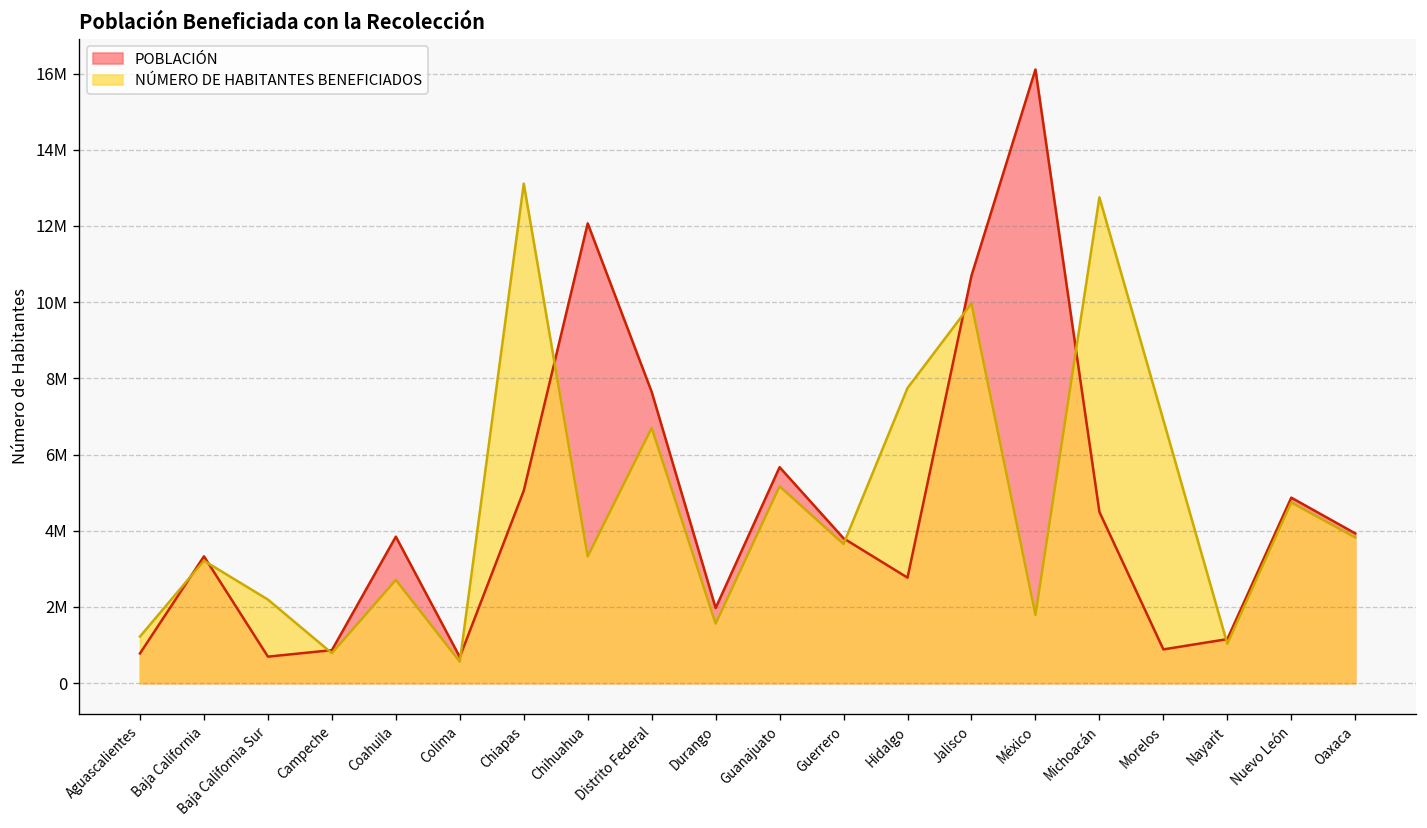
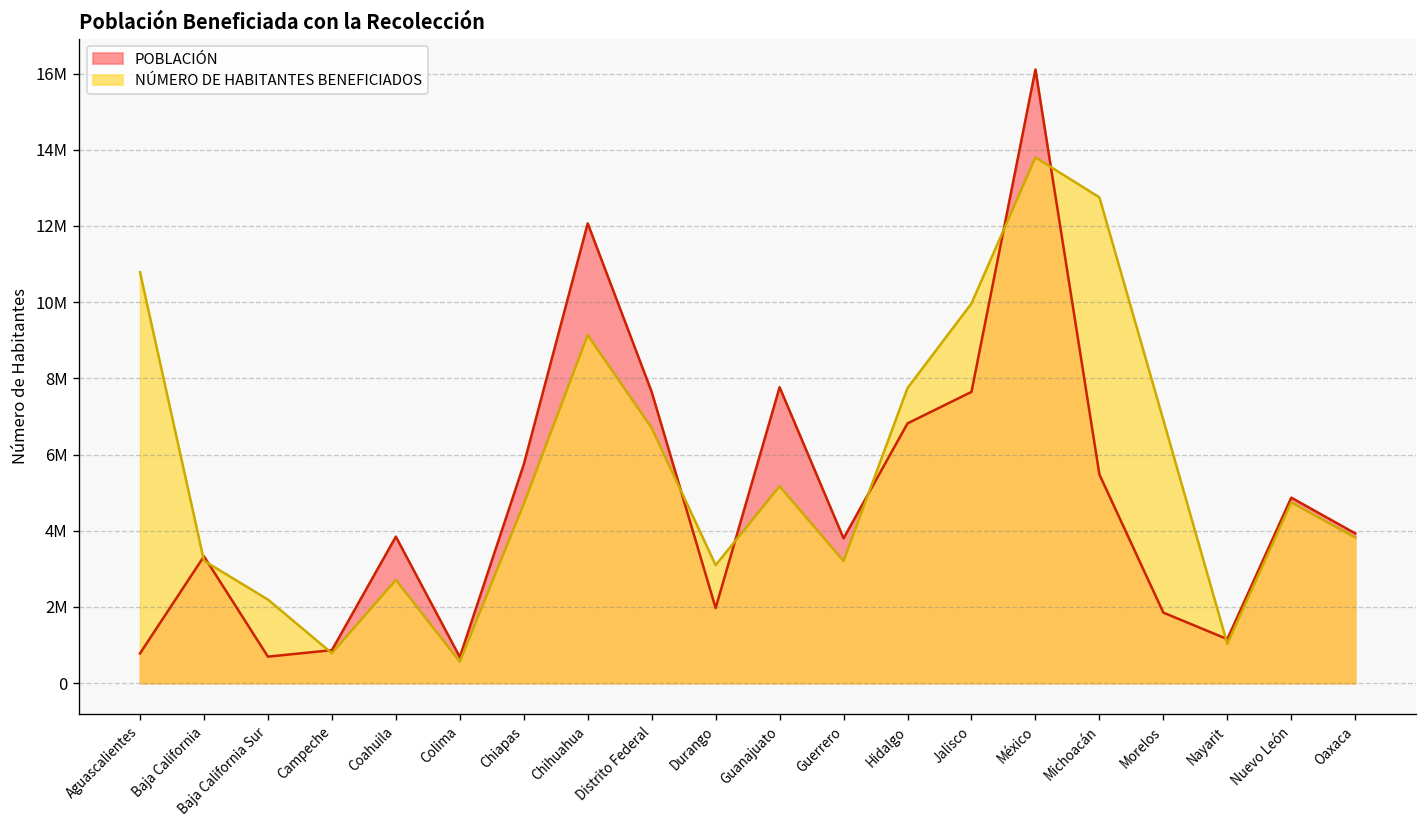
  {
    "POBLACIÓN": {
      "Aguascalientes": 800000,
      "Baja California": 3300000,
      "Baja California Sur": 700000,
      "Coahuila": 3800000,
      "Colima": 700000,
-     "Chiapas": 5100000,
+     "Chiapas": 5700000,
      "Chihuahua": 12100000,
      "Distrito Federal": 7600000,
      "Durango": 2000000,
-     "Guanajuato": 5700000,
+     "Guanajuato": 7800000,
      "Guerrero": 3800000,
-     "Hidalgo": 2800000,
-     "Jalisco": 10700000,
+     "Hidalgo": 6800000,
+     "Jalisco": 7600000,
      "México": 16100000,
-     "Michoacán": 4500000,
-     "Morelos": 900000,
+     "Michoacán": 5500000,
+     "Morelos": 1900000,
      "Nayarit": 1200000,
      "Nuevo León": 4900000,
      "Oaxaca": 3900000
    },
    "NÚMERO DE HABITANTES BENEFICIADOS": {
-     "Aguascalientes": 1200000,
+     "Aguascalientes": 10800000,
      "Baja California": 3200000,
      "Baja California Sur": 2200000,
      "Coahuila": 2700000,
      "Colima": 600000,
-     "Chiapas": 13100000,
-     "Chihuahua": 3300000,
+     "Chiapas": 4700000,
+     "Chihuahua": 9100000,
      "Distrito Federal": 6700000,
-     "Durango": 1600000,
+     "Durango": 3100000,
      "Guanajuato": 5200000,
-     "Guerrero": 3700000,
+     "Guerrero": 3200000,
      "Hidalgo": 7700000,
      "Jalisco": 10000000,
-     "México": 1800000,
+     "México": 13800000,
      "Michoacán": 12700000,
      "Morelos": 6900000,
      "Nayarit": 1000000,
      "Nuevo León": 4700000,
      "Oaxaca": 3800000
    }
  }
